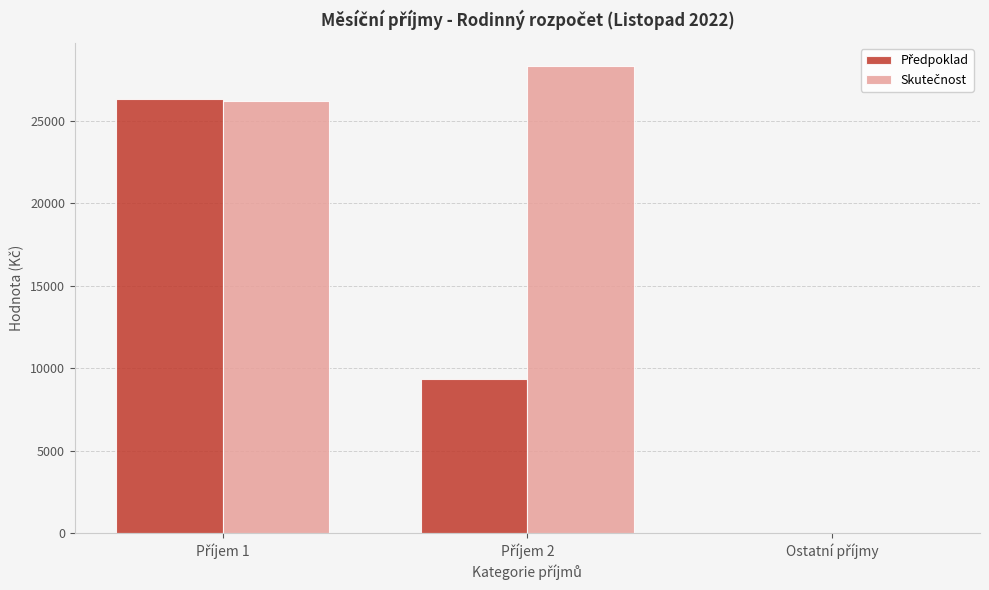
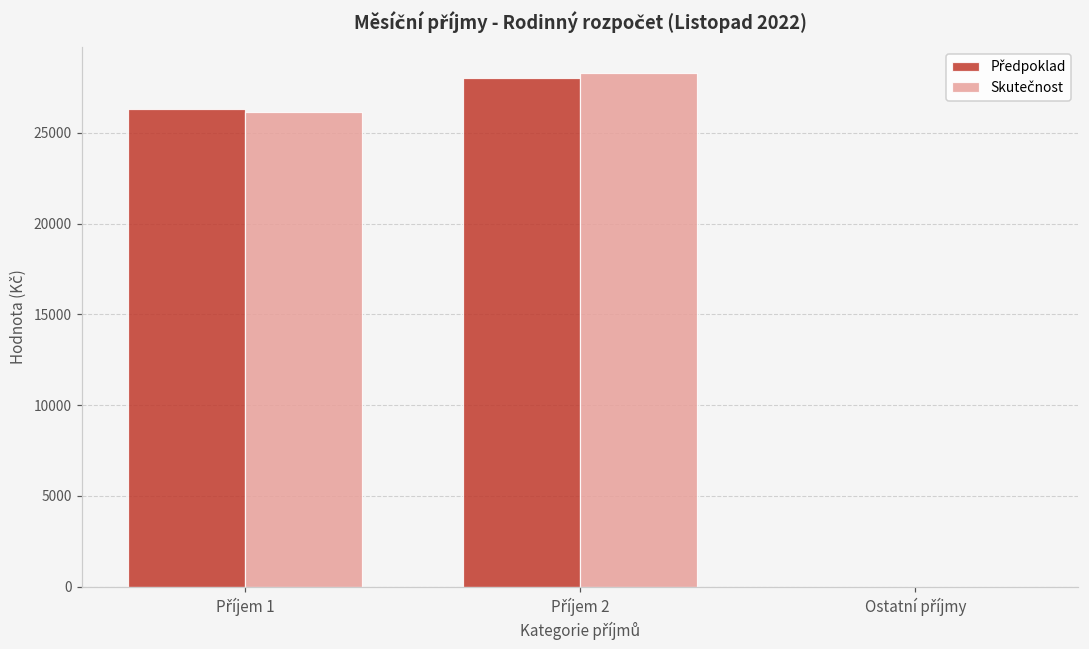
  {
    "Předpoklad": {
      "Příjem 1": 26300,
-     "Příjem 2": 9400,
+     "Příjem 2": 28000,
      "Ostatní příjmy": 0
    },
    "Skutečnost": {
      "Příjem 1": 26200,
      "Příjem 2": 28300,
      "Ostatní příjmy": 0
    }
  }
